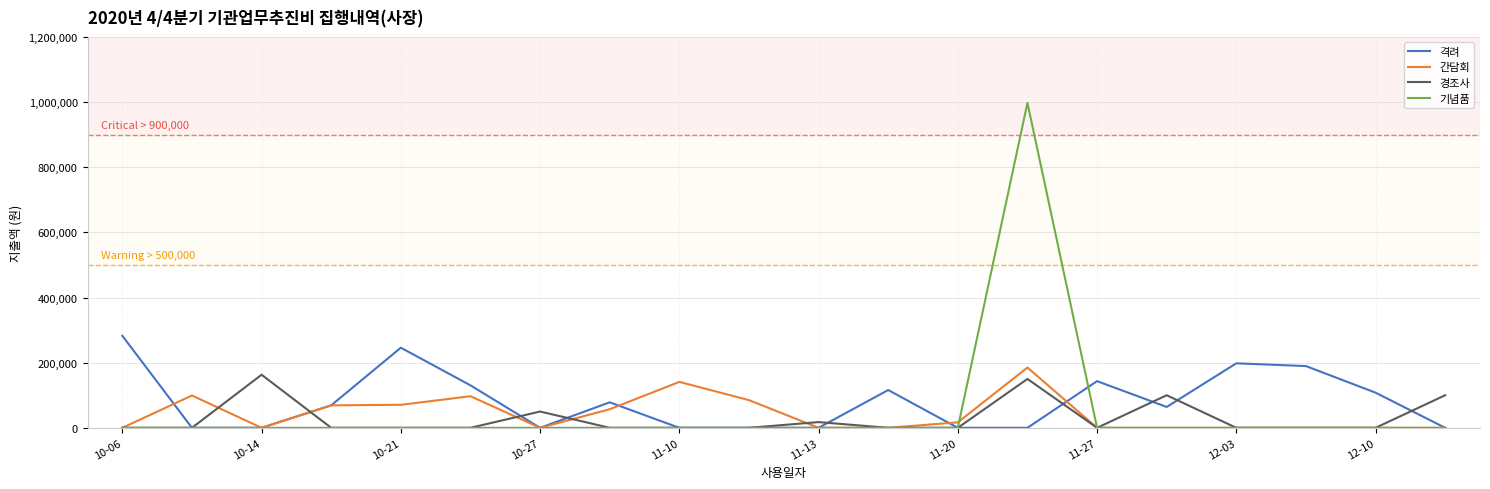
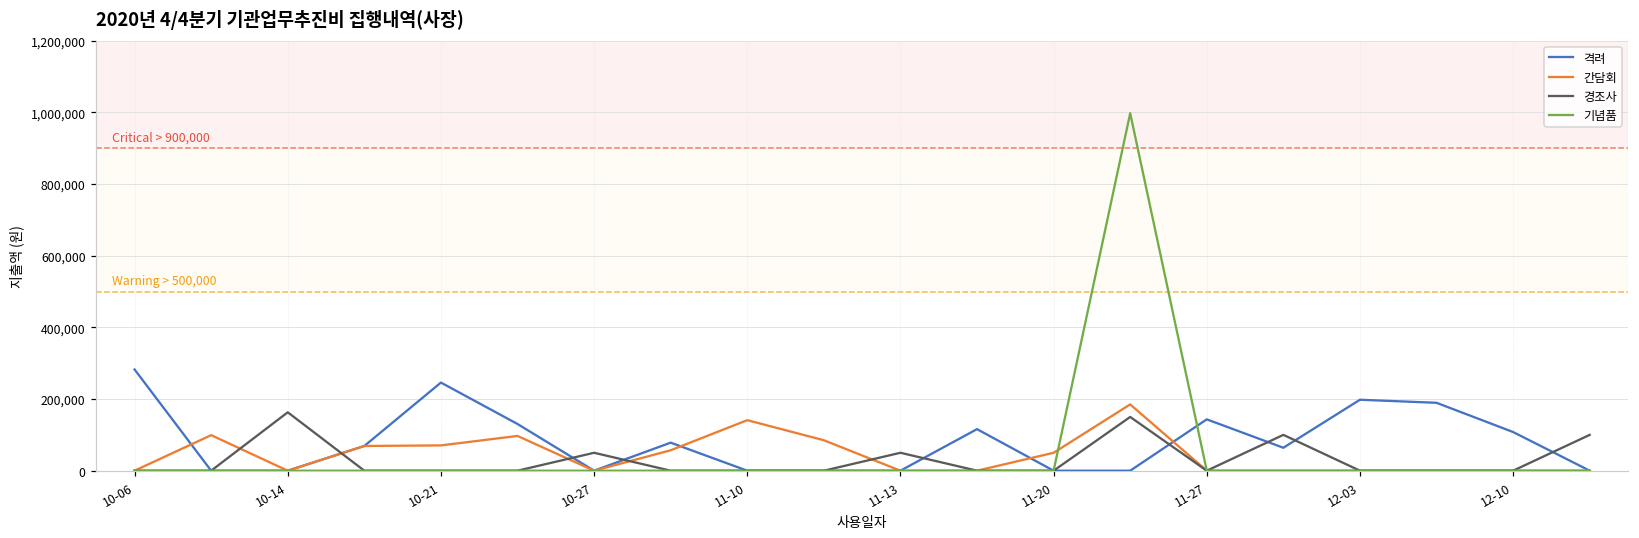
  {
    "격려": {
      "10-06": "280,000",
      "10-21": "250,000",
      "11-27": "140,000",
      "12-03": "200,000",
      "12-10": "110,000"
    },
    "간담회": {
      "10-21": "70,000",
      "11-10": "140,000",
-     "11-20": "20,000"
+     "11-20": "50,000"
    },
    "경조사": {
      "10-14": "160,000",
      "10-27": "50,000",
-     "11-13": "20,000"
+     "11-13": "50,000"
    }
  }
